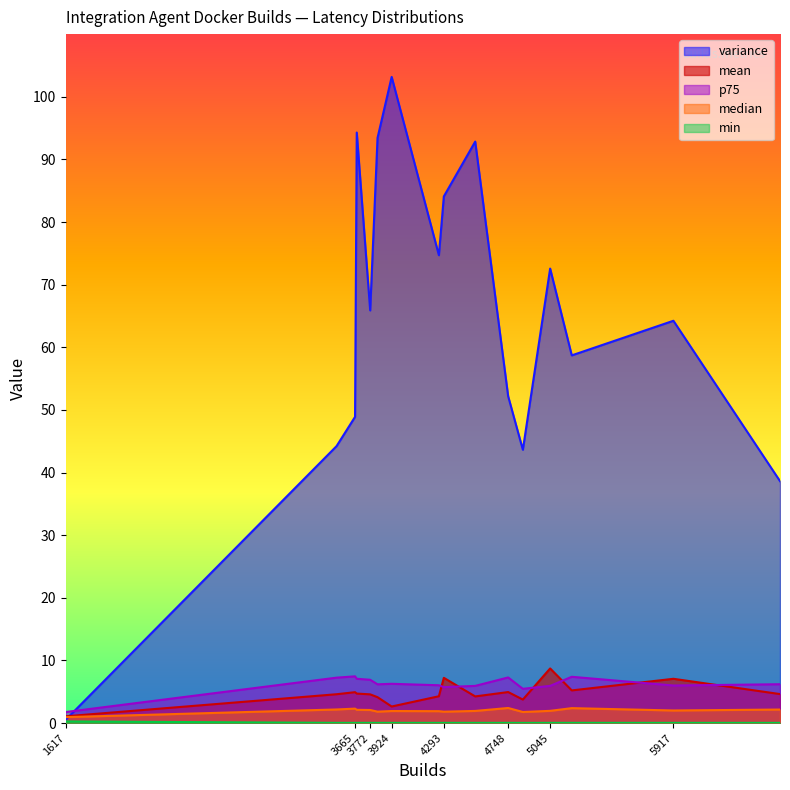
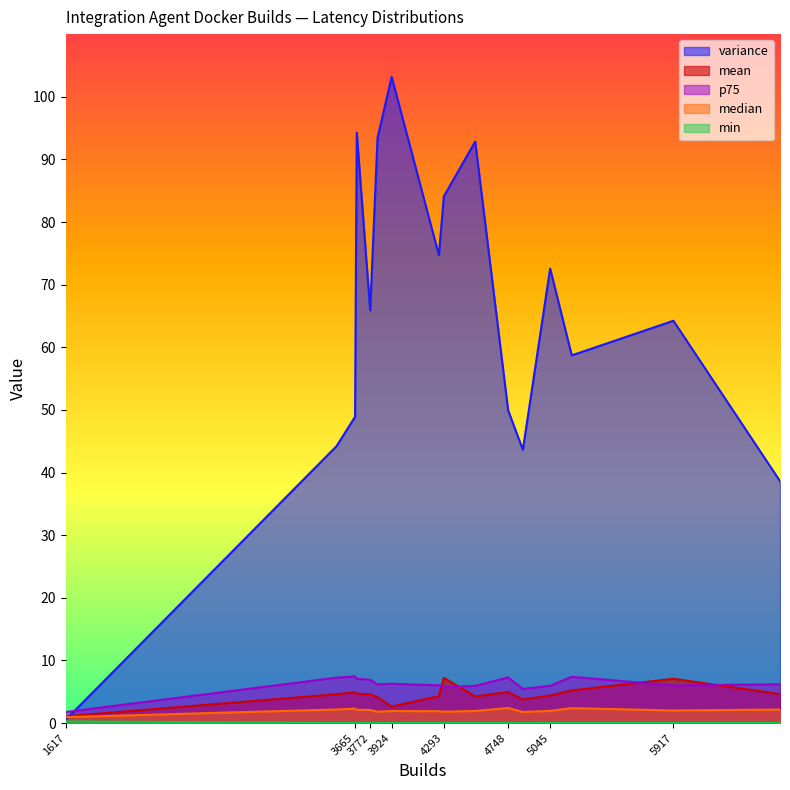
  {
    "variance": {
      "3665": 49,
      "3772": 66,
      "3924": 103,
      "4293": 84,
-     "4748": 52,
+     "4748": 50,
      "5045": 73,
      "5917": 64
    },
    "mean": {
      "3665": 5,
      "3772": 5,
      "3924": 3,
      "4293": 7,
      "4748": 5,
-     "5045": 9,
+     "5045": 4,
      "5917": 7
    },
    "p75": {
      "1617": 2,
      "3665": 7,
      "3772": 7,
      "3924": 6,
      "4293": 6,
      "4748": 7,
      "5045": 6,
      "5917": 6
    },
    "median": {
      "3665": 2,
      "3772": 2,
      "3924": 2,
      "4293": 2,
      "4748": 2,
      "5045": 2,
      "5917": 2
    },
    "min": {
      "3665": 0,
      "3772": 0,
      "3924": 0,
      "4293": 0,
      "4748": 0,
      "5045": 0,
      "5917": 0
    }
  }
